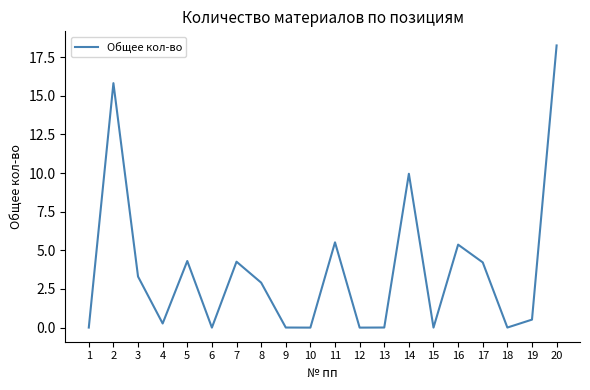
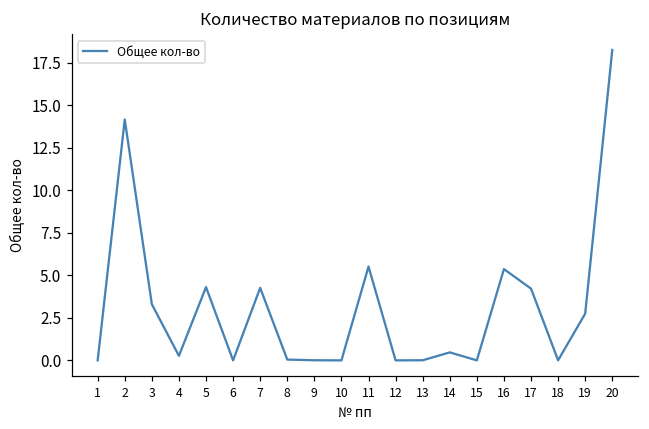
  {
    "1": 0.0,
-   "2": 15.8,
+   "2": 14.2,
    "3": 3.3,
    "4": 0.3,
    "5": 4.3,
    "6": 0.0,
    "7": 4.3,
-   "8": 2.9,
+   "8": 0.0,
    "9": 0.0,
    "10": 0.0,
    "11": 5.5,
    "12": 0.0,
    "13": 0.0,
-   "14": 10.0,
+   "14": 0.5,
    "15": 0.0,
    "16": 5.4,
    "17": 4.2,
    "18": 0.0,
-   "19": 0.5,
+   "19": 2.7,
    "20": 18.3
  }
